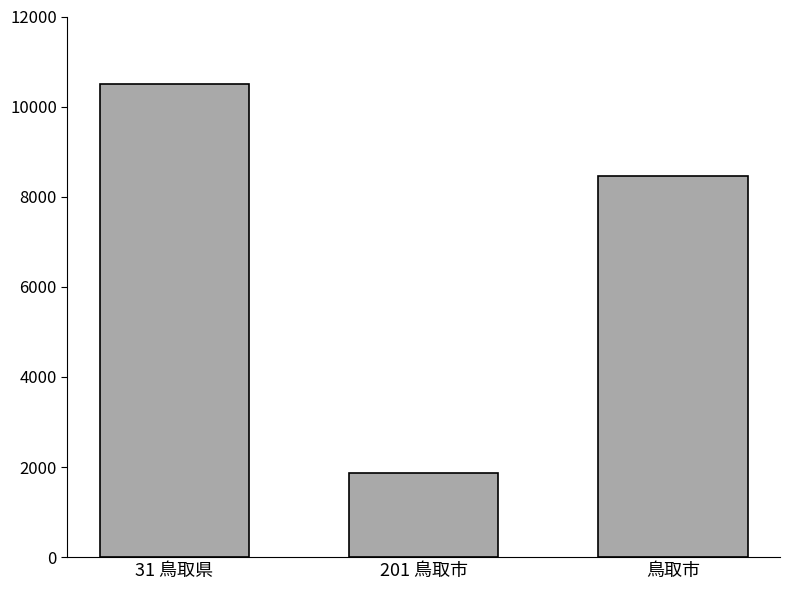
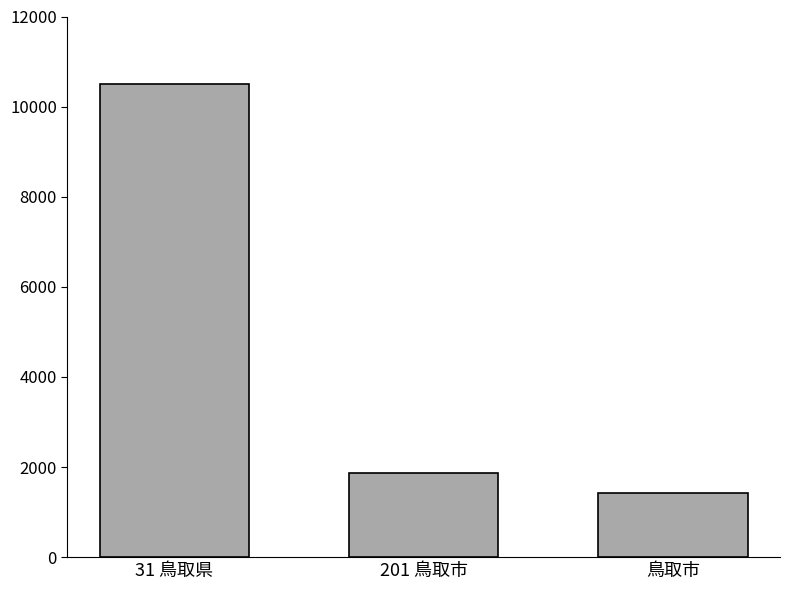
  {
    "31 鳥取県": 10500,
    "201 鳥取市": 1900,
-   "鳥取市": 8500
+   "鳥取市": 1400
  }
